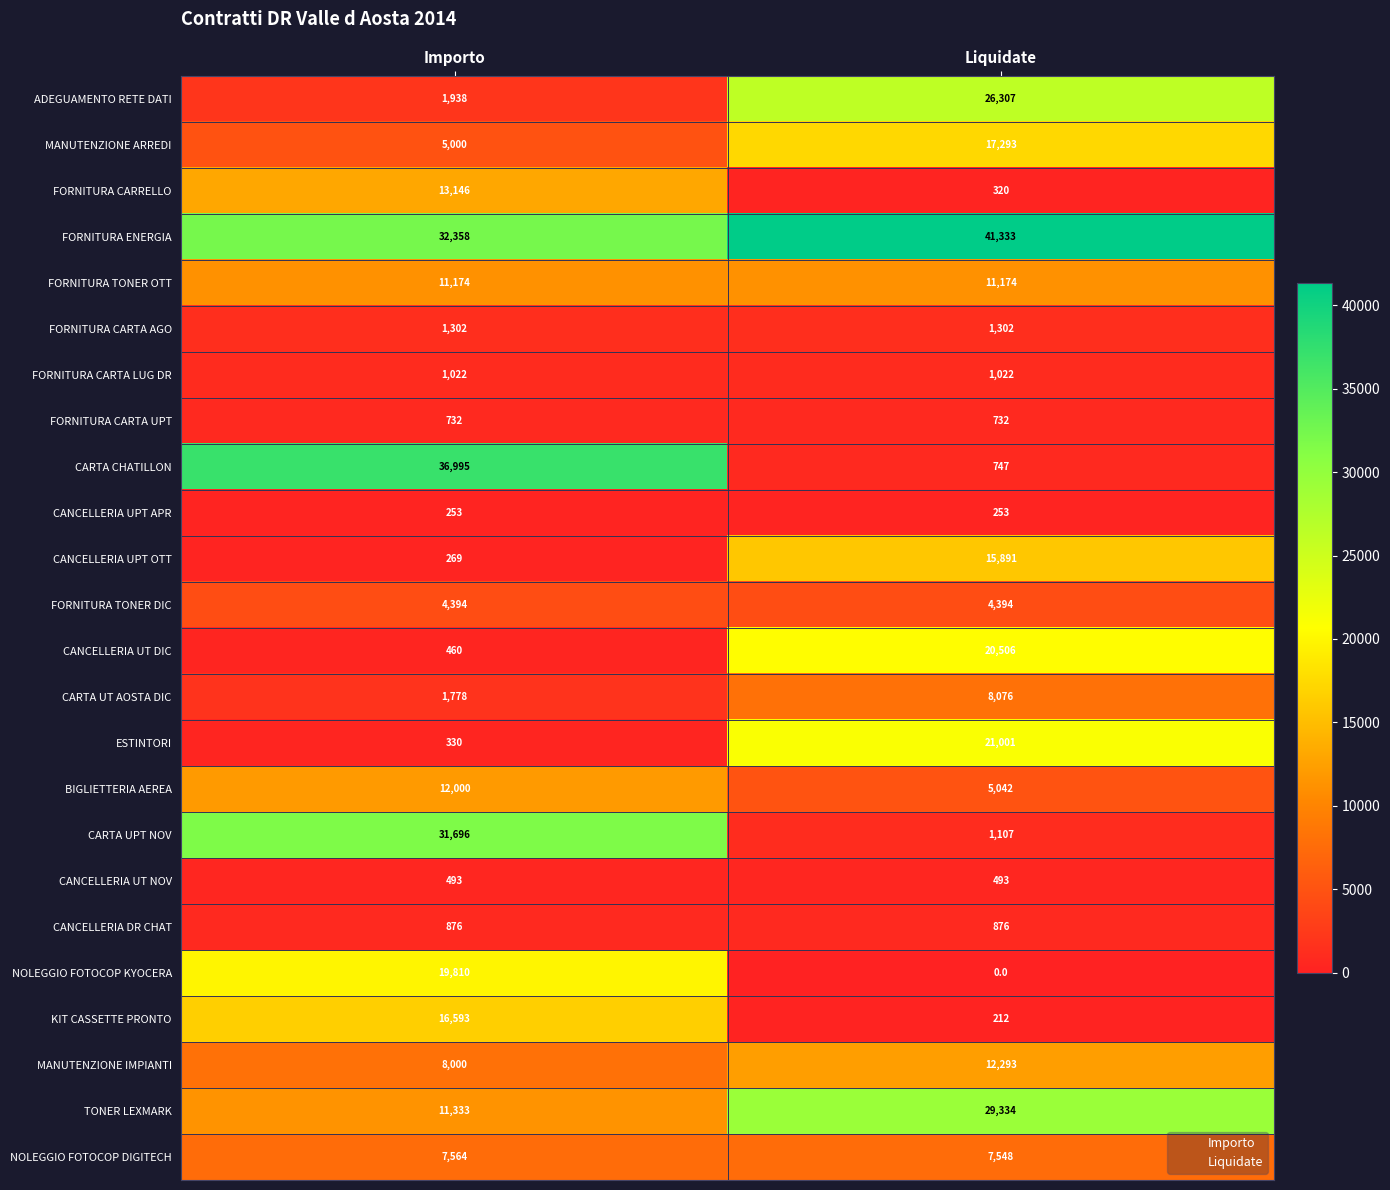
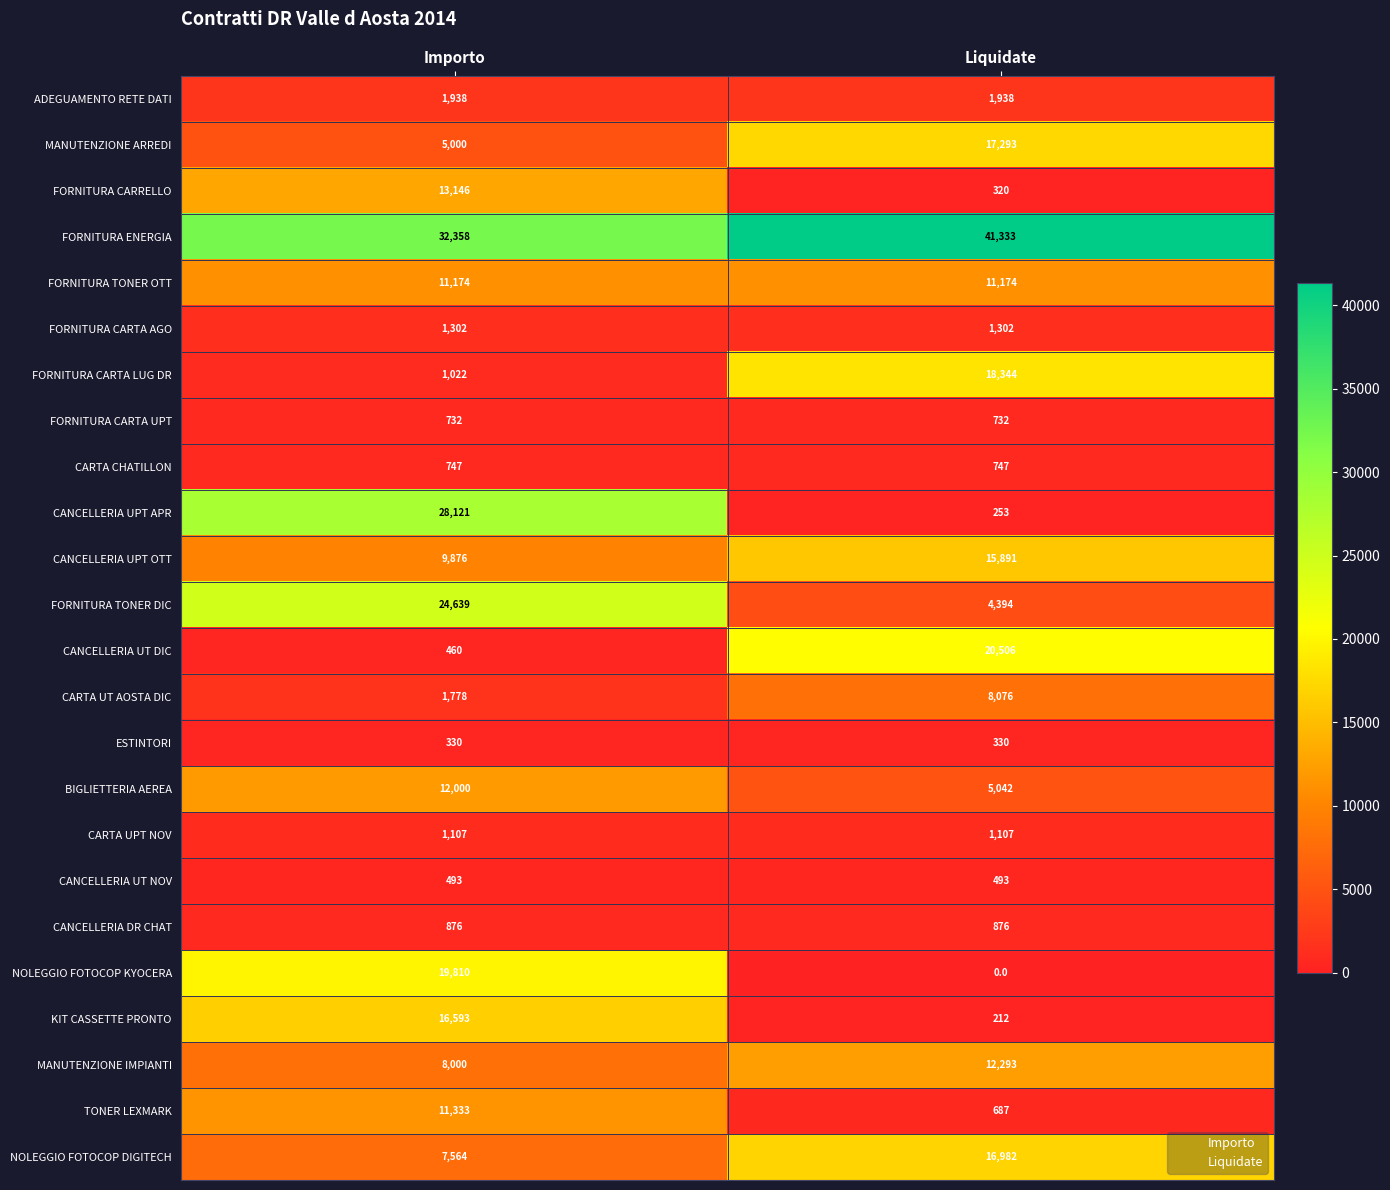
  {
    "ADEGUAMENTO RETE DATI": {
      "Importo": "1,938",
-     "Liquidate": "26,307"
+     "Liquidate": "1,938"
    },
    "MANUTENZIONE ARREDI": {
      "Importo": "5,000",
      "Liquidate": "17,293"
    },
    "FORNITURA CARRELLO": {
      "Importo": "13,146",
      "Liquidate": "320"
    },
    "FORNITURA ENERGIA": {
      "Importo": "32,358",
      "Liquidate": "41,333"
    },
    "FORNITURA TONER OTT": {
      "Importo": "11,174",
      "Liquidate": "11,174"
    },
    "FORNITURA CARTA AGO": {
      "Importo": "1,302",
      "Liquidate": "1,302"
    },
    "FORNITURA CARTA LUG DR": {
      "Importo": "1,022",
-     "Liquidate": "1,022"
+     "Liquidate": "18,344"
    },
    "FORNITURA CARTA UPT": {
      "Importo": "732",
      "Liquidate": "732"
    },
    "CARTA CHATILLON": {
-     "Importo": "36,995",
+     "Importo": "747",
      "Liquidate": "747"
    },
    "CANCELLERIA UPT APR": {
-     "Importo": "253",
+     "Importo": "28,121",
      "Liquidate": "253"
    },
    "CANCELLERIA UPT OTT": {
-     "Importo": "269",
+     "Importo": "9,876",
      "Liquidate": "15,891"
    },
    "FORNITURA TONER DIC": {
-     "Importo": "4,394",
+     "Importo": "24,639",
      "Liquidate": "4,394"
    },
    "CANCELLERIA UT DIC": {
      "Importo": "460",
      "Liquidate": "20,506"
    },
    "CARTA UT AOSTA DIC": {
      "Importo": "1,778",
      "Liquidate": "8,076"
    },
    "ESTINTORI": {
      "Importo": "330",
-     "Liquidate": "21,001"
+     "Liquidate": "330"
    },
    "BIGLIETTERIA AEREA": {
      "Importo": "12,000",
      "Liquidate": "5,042"
    },
    "CARTA UPT NOV": {
-     "Importo": "31,696",
+     "Importo": "1,107",
      "Liquidate": "1,107"
    },
    "CANCELLERIA UT NOV": {
      "Importo": "493",
      "Liquidate": "493"
    },
    "CANCELLERIA DR CHAT": {
      "Importo": "876",
      "Liquidate": "876"
    },
    "NOLEGGIO FOTOCOP KYOCERA": {
      "Importo": "19,810",
      "Liquidate": "0.0"
    },
    "KIT CASSETTE PRONTO": {
      "Importo": "16,593",
      "Liquidate": "212"
    },
    "MANUTENZIONE IMPIANTI": {
      "Importo": "8,000",
      "Liquidate": "12,293"
    },
    "TONER LEXMARK": {
      "Importo": "11,333",
-     "Liquidate": "29,334"
+     "Liquidate": "687"
    },
    "NOLEGGIO FOTOCOP DIGITECH": {
      "Importo": "7,564",
-     "Liquidate": "7,548"
+     "Liquidate": "16,982"
    }
  }
